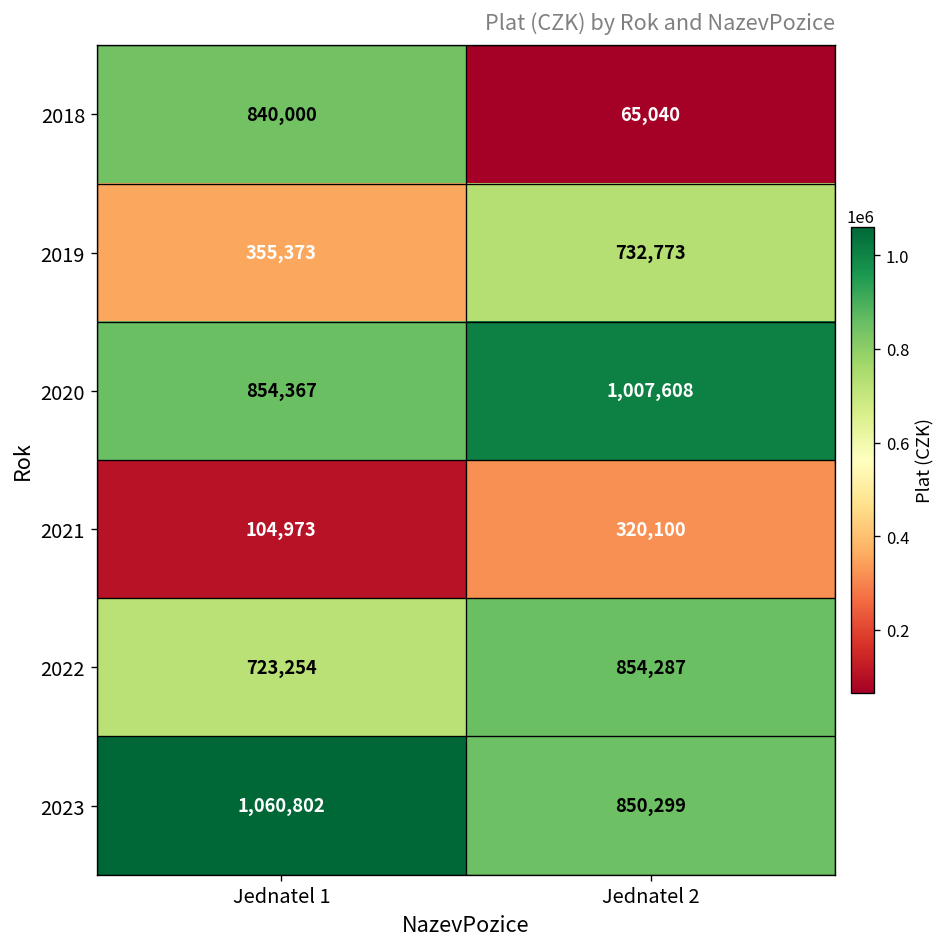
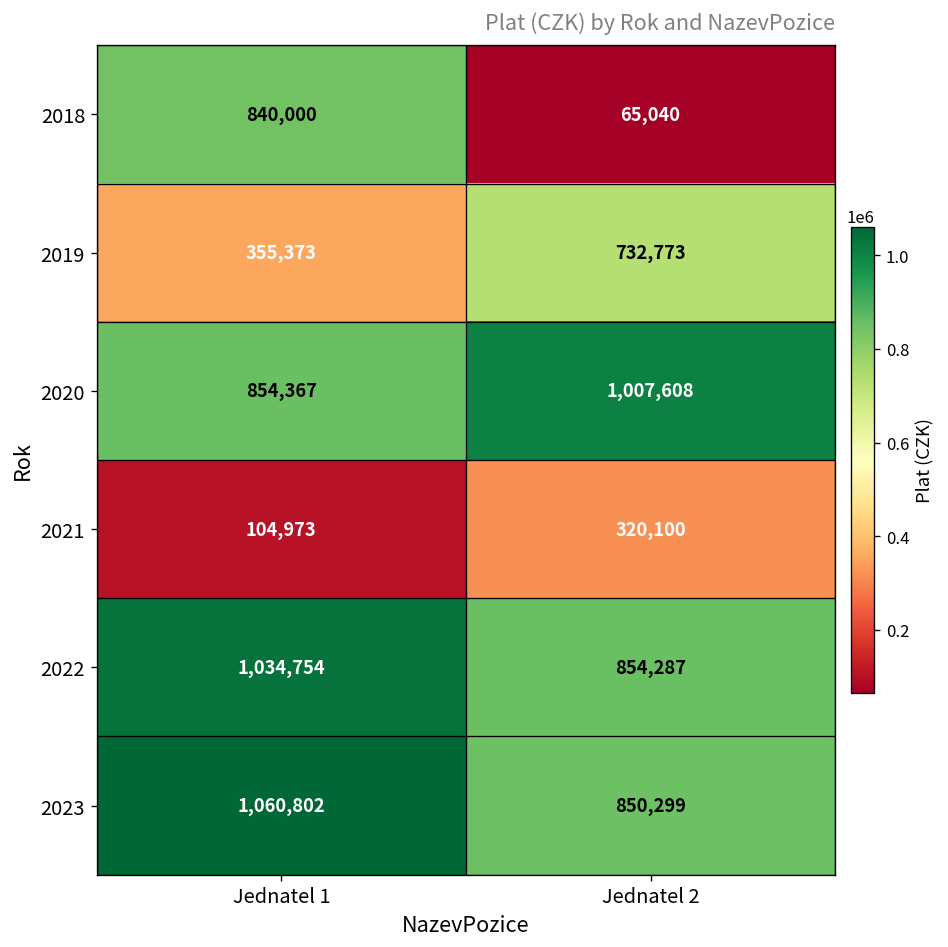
  {
    "2018": {
      "Jednatel 1": "840,000",
      "Jednatel 2": "65,040"
    },
    "2019": {
      "Jednatel 1": "355,373",
      "Jednatel 2": "732,773"
    },
    "2020": {
      "Jednatel 1": "854,367",
      "Jednatel 2": "1,007,608"
    },
    "2021": {
      "Jednatel 1": "104,973",
      "Jednatel 2": "320,100"
    },
    "2022": {
-     "Jednatel 1": "723,254",
+     "Jednatel 1": "1,034,754",
      "Jednatel 2": "854,287"
    },
    "2023": {
      "Jednatel 1": "1,060,802",
      "Jednatel 2": "850,299"
    }
  }
